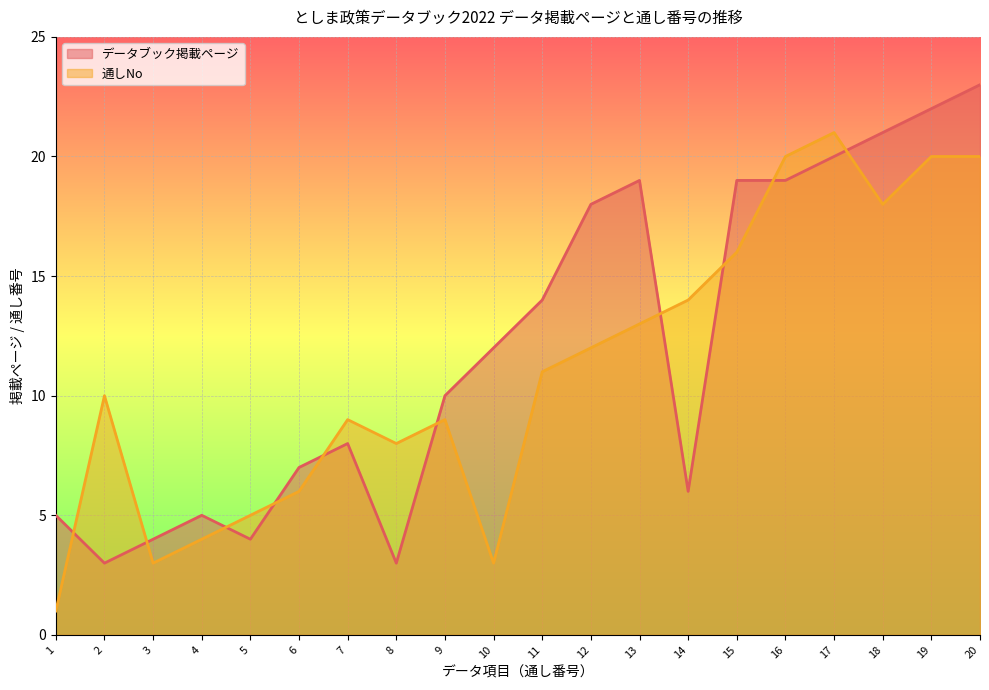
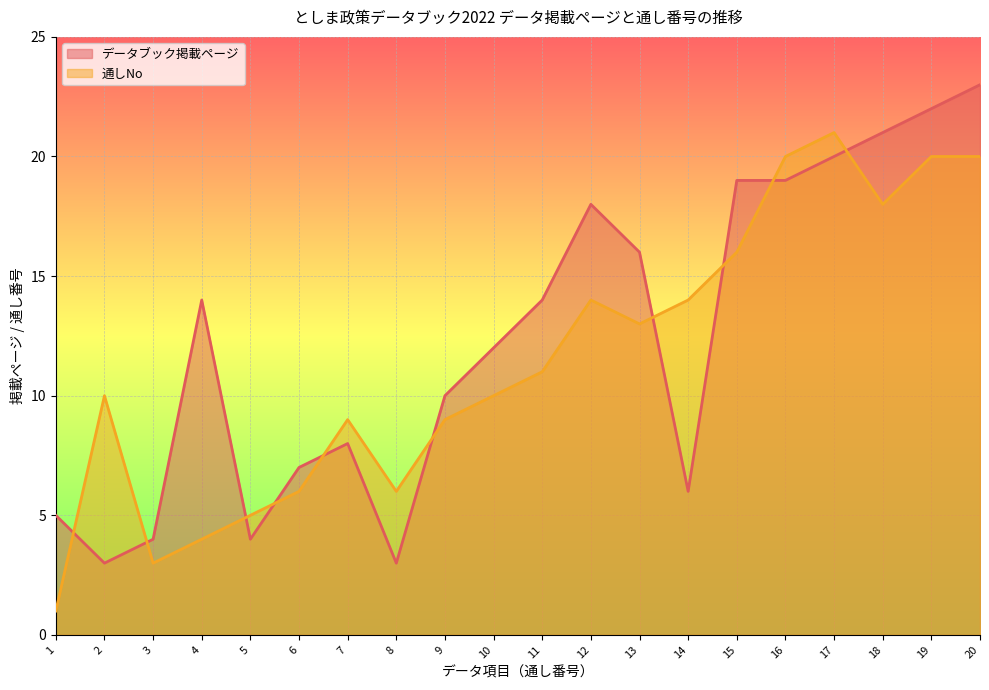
  {
    "データブック掲載ページ": {
      "1": 5,
      "2": 3,
      "3": 4,
-     "4": 5,
+     "4": 14,
      "5": 4,
      "6": 7,
      "7": 8,
      "8": 3,
      "9": 10,
      "10": 12,
      "11": 14,
      "12": 18,
-     "13": 19,
+     "13": 16,
      "14": 6,
      "15": 19,
      "16": 19,
      "17": 20,
      "18": 21,
      "19": 22,
      "20": 23
    },
    "通しNo": {
      "1": 1,
      "2": 10,
      "3": 3,
      "4": 4,
      "5": 5,
      "6": 6,
      "7": 9,
-     "8": 8,
+     "8": 6,
      "9": 9,
-     "10": 3,
+     "10": 10,
      "11": 11,
-     "12": 12,
+     "12": 14,
      "13": 13,
      "14": 14,
      "15": 16,
      "16": 20,
      "17": 21,
      "18": 18,
      "19": 20,
      "20": 20
    }
  }
